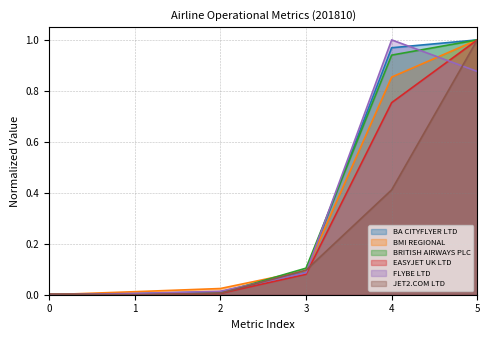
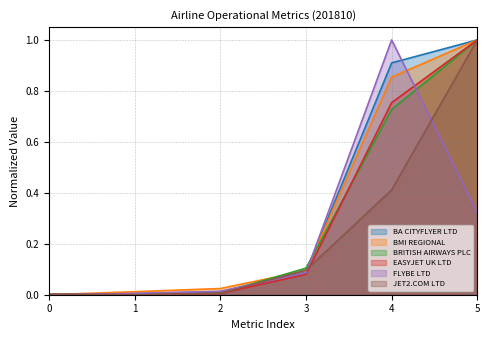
  {
    "BA CITYFLYER LTD": {
-     "4": 0.97
+     "4": 0.91
    },
    "BRITISH AIRWAYS PLC": {
-     "4": 0.94
+     "4": 0.73
    },
    "FLYBE LTD": {
      "4": 1.00,
-     "5": 0.88
+     "5": 0.32
    }
  }
